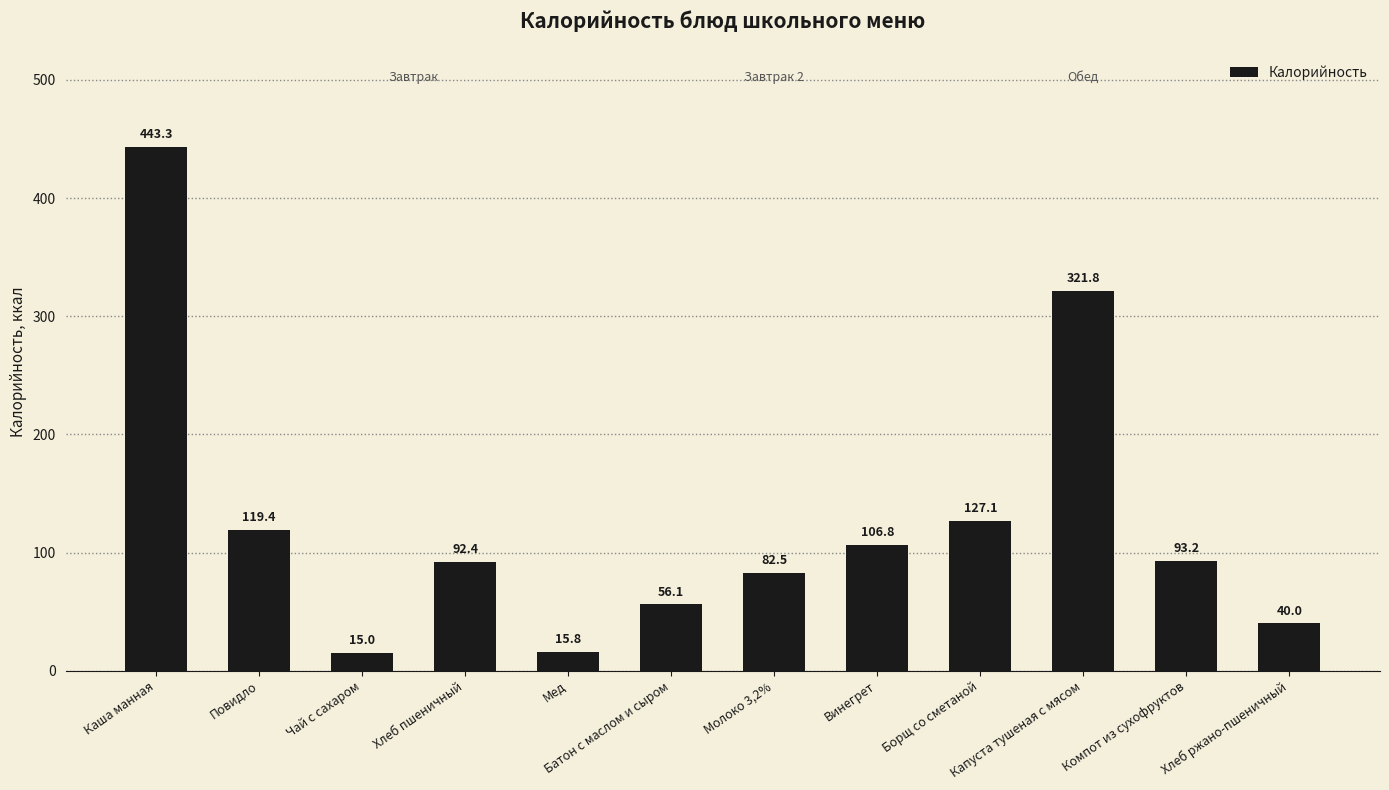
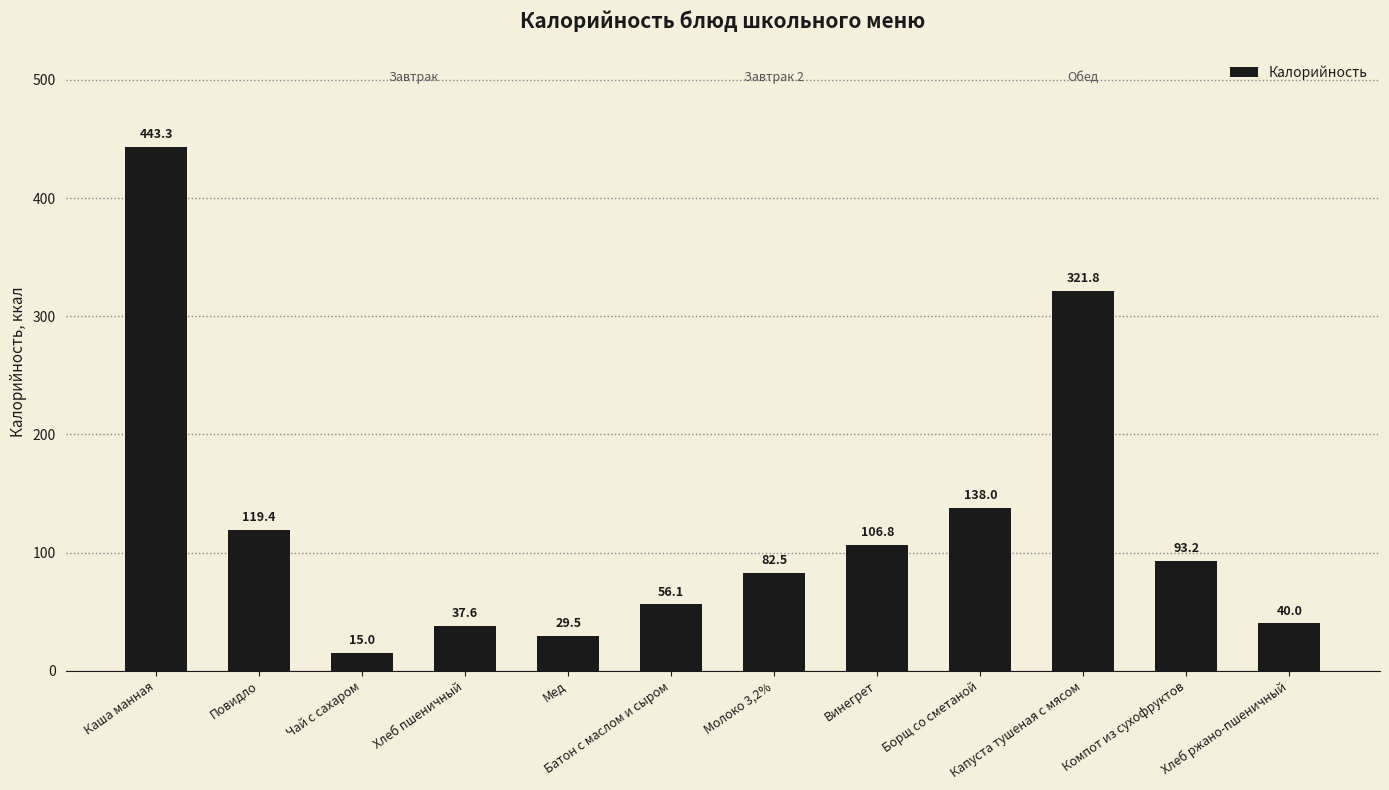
  {
    "Каша манная": 443.3,
    "Повидло": 119.4,
    "Чай с сахаром": 15.0,
-   "Хлеб пшеничный": 92.4,
-   "Мед": 15.8,
+   "Хлеб пшеничный": 37.6,
+   "Мед": 29.5,
    "Батон с маслом и сыром": 56.1,
    "Молоко 3,2%": 82.5,
    "Винегрет": 106.8,
-   "Борщ со сметаной": 127.1,
+   "Борщ со сметаной": 138.0,
    "Капуста тушеная с мясом": 321.8,
    "Компот из сухофруктов": 93.2,
    "Хлеб ржано-пшеничный": 40.0
  }
